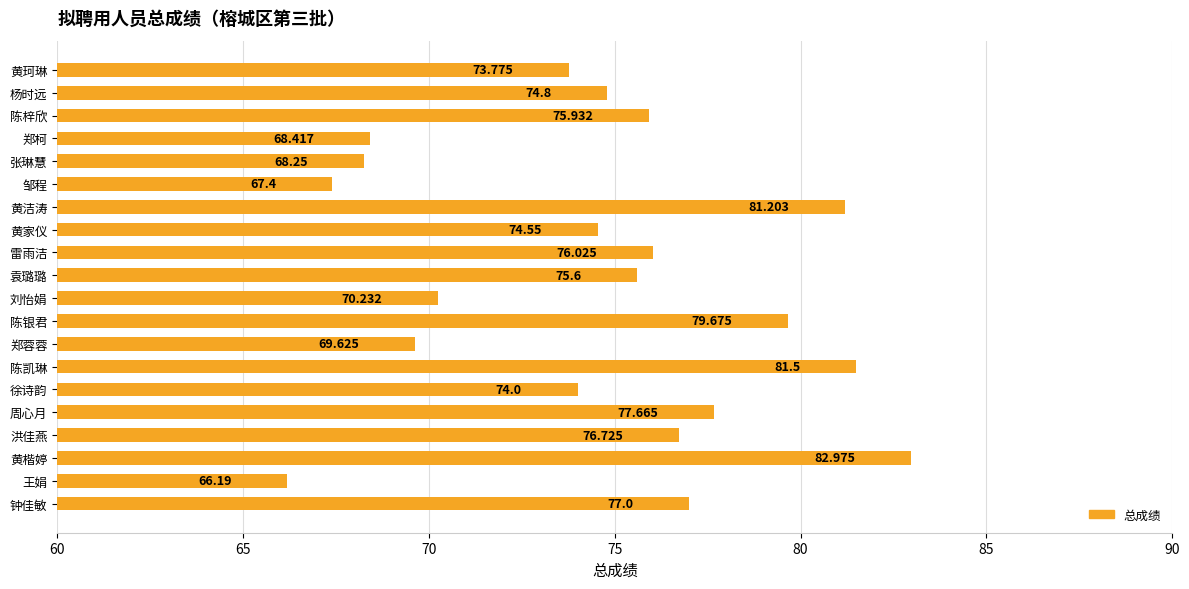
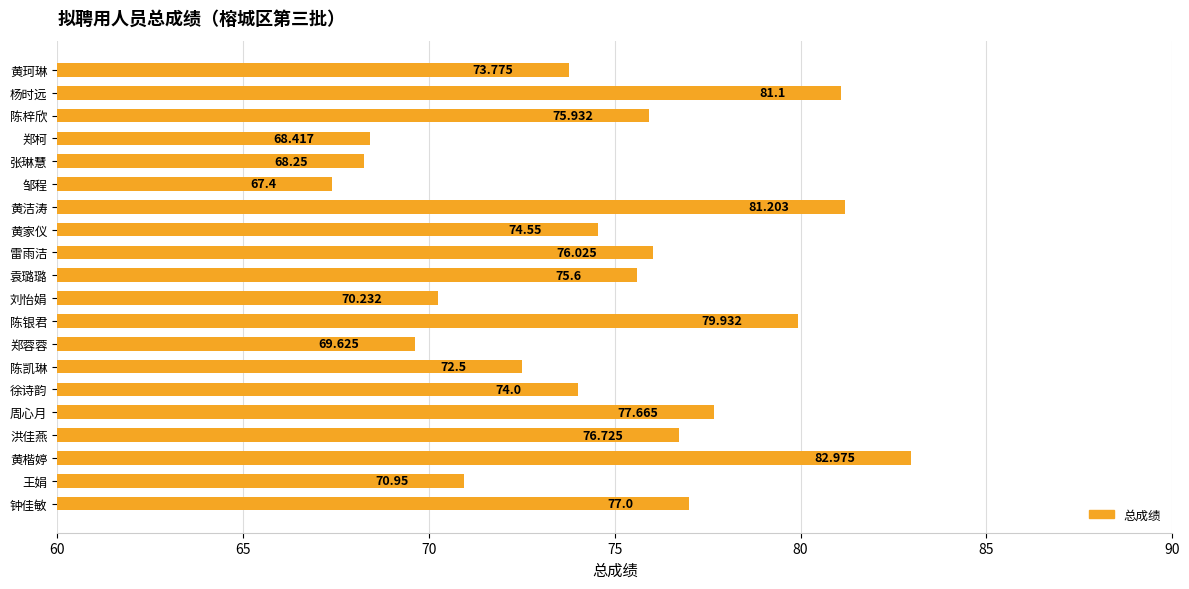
  {
    "黄珂琳": 73.775,
-   "杨时远": 74.8,
+   "杨时远": 81.1,
    "陈梓欣": 75.932,
    "郑柯": 68.417,
    "张琳慧": 68.25,
    "邹程": 67.4,
    "黄洁涛": 81.203,
    "黄家仪": 74.55,
    "雷雨洁": 76.025,
    "袁璐璐": 75.6,
    "刘怡娟": 70.232,
-   "陈银君": 79.675,
+   "陈银君": 79.932,
    "郑蓉蓉": 69.625,
-   "陈凯琳": 81.5,
+   "陈凯琳": 72.5,
    "徐诗韵": 74.0,
    "周心月": 77.665,
    "洪佳燕": 76.725,
    "黄楷婷": 82.975,
-   "王娟": 66.19,
+   "王娟": 70.95,
    "钟佳敏": 77.0
  }
